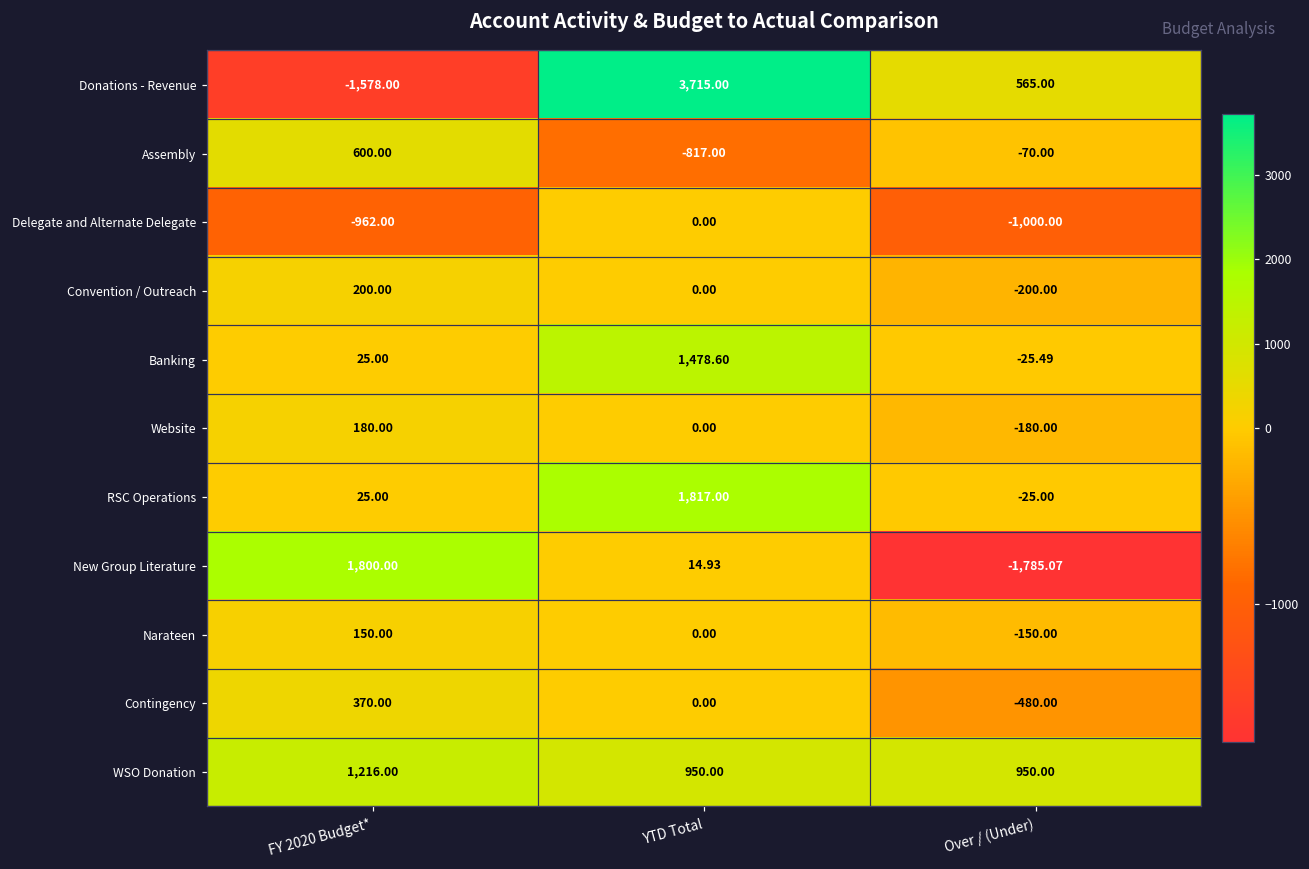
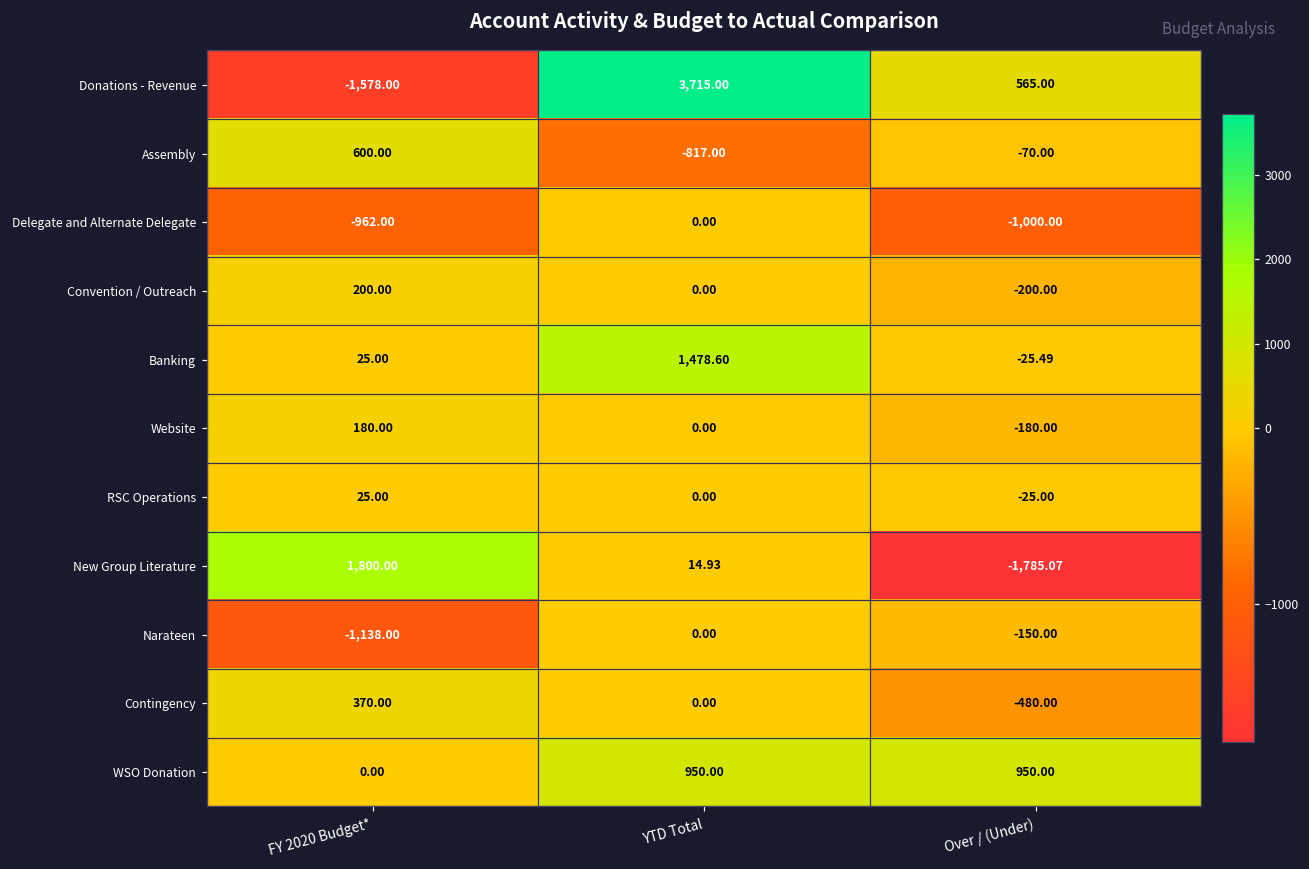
  {
    "Donations - Revenue": {
      "FY 2020 Budget*": "-1,578.00",
      "YTD Total": "3,715.00",
      "Over / (Under)": "565.00"
    },
    "Assembly": {
      "FY 2020 Budget*": "600.00",
      "YTD Total": "-817.00",
      "Over / (Under)": "-70.00"
    },
    "Delegate and Alternate Delegate": {
      "FY 2020 Budget*": "-962.00",
      "YTD Total": "0.00",
      "Over / (Under)": "-1,000.00"
    },
    "Convention / Outreach": {
      "FY 2020 Budget*": "200.00",
      "YTD Total": "0.00",
      "Over / (Under)": "-200.00"
    },
    "Banking": {
      "FY 2020 Budget*": "25.00",
      "YTD Total": "1,478.60",
      "Over / (Under)": "-25.49"
    },
    "Website": {
      "FY 2020 Budget*": "180.00",
      "YTD Total": "0.00",
      "Over / (Under)": "-180.00"
    },
    "RSC Operations": {
      "FY 2020 Budget*": "25.00",
-     "YTD Total": "1,817.00",
+     "YTD Total": "0.00",
      "Over / (Under)": "-25.00"
    },
    "New Group Literature": {
      "FY 2020 Budget*": "1,800.00",
      "YTD Total": "14.93",
      "Over / (Under)": "-1,785.07"
    },
    "Narateen": {
-     "FY 2020 Budget*": "150.00",
+     "FY 2020 Budget*": "-1,138.00",
      "YTD Total": "0.00",
      "Over / (Under)": "-150.00"
    },
    "Contingency": {
      "FY 2020 Budget*": "370.00",
      "YTD Total": "0.00",
      "Over / (Under)": "-480.00"
    },
    "WSO Donation": {
-     "FY 2020 Budget*": "1,216.00",
+     "FY 2020 Budget*": "0.00",
      "YTD Total": "950.00",
      "Over / (Under)": "950.00"
    }
  }
